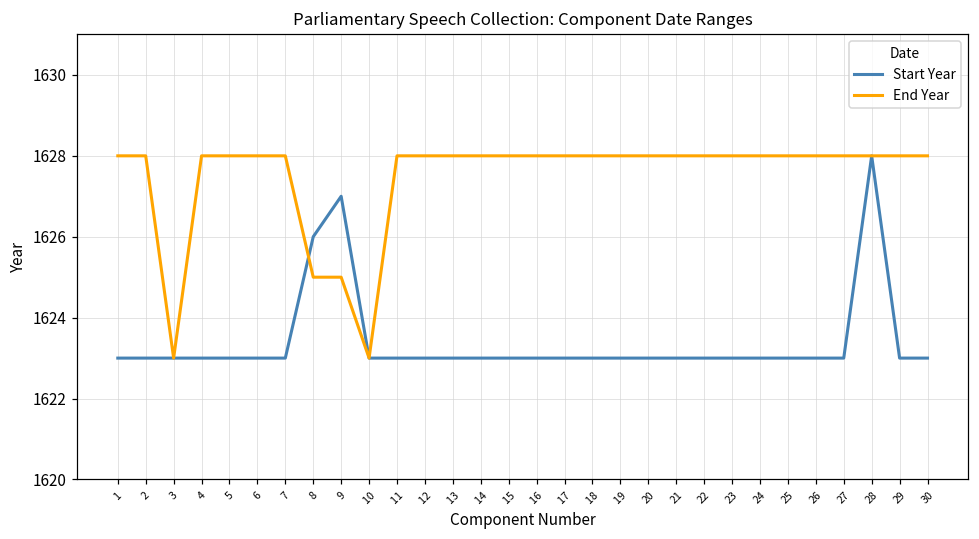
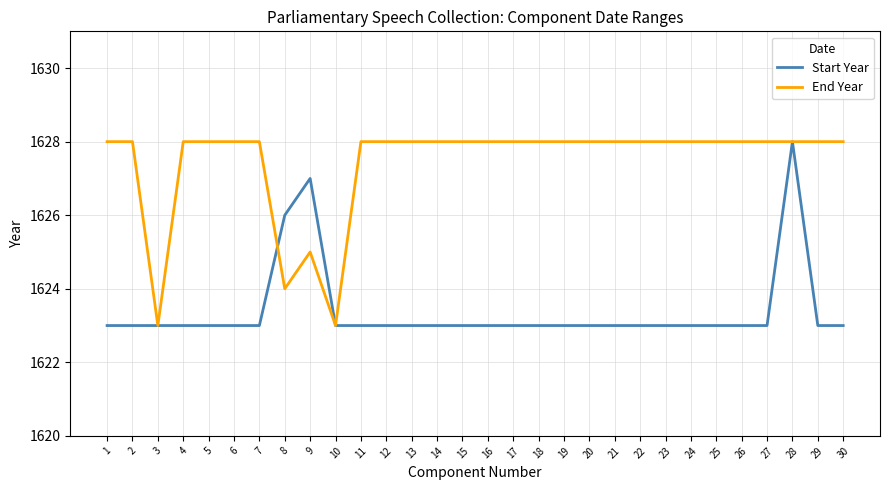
  {
    "Start Year": {
      "1": 1623,
      "2": 1623,
      "4": 1623,
      "5": 1623,
      "6": 1623,
      "7": 1623,
      "8": 1626,
      "9": 1627,
      "11": 1623,
      "12": 1623,
      "13": 1623,
      "14": 1623,
      "15": 1623,
      "16": 1623,
      "17": 1623,
      "18": 1623,
      "19": 1623,
      "20": 1623,
      "21": 1623,
      "22": 1623,
      "23": 1623,
      "24": 1623,
      "25": 1623,
      "26": 1623,
      "27": 1623,
      "29": 1623,
      "30": 1623
    },
    "End Year": {
      "1": 1628,
      "2": 1628,
      "4": 1628,
      "5": 1628,
      "6": 1628,
      "7": 1628,
-     "8": 1625,
+     "8": 1624,
      "9": 1625,
      "11": 1628,
      "12": 1628,
      "13": 1628,
      "14": 1628,
      "15": 1628,
      "16": 1628,
      "17": 1628,
      "18": 1628,
      "19": 1628,
      "20": 1628,
      "21": 1628,
      "22": 1628,
      "23": 1628,
      "24": 1628,
      "25": 1628,
      "26": 1628,
      "27": 1628,
      "29": 1628,
      "30": 1628
    }
  }
